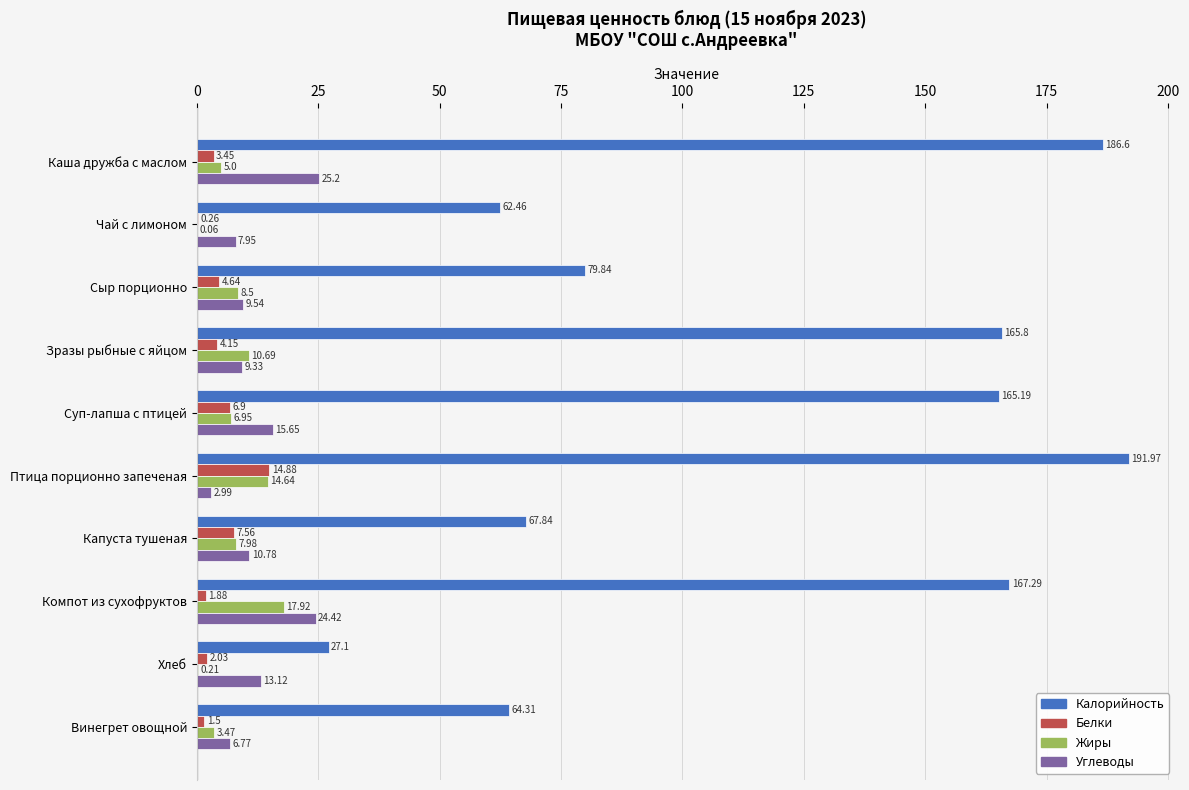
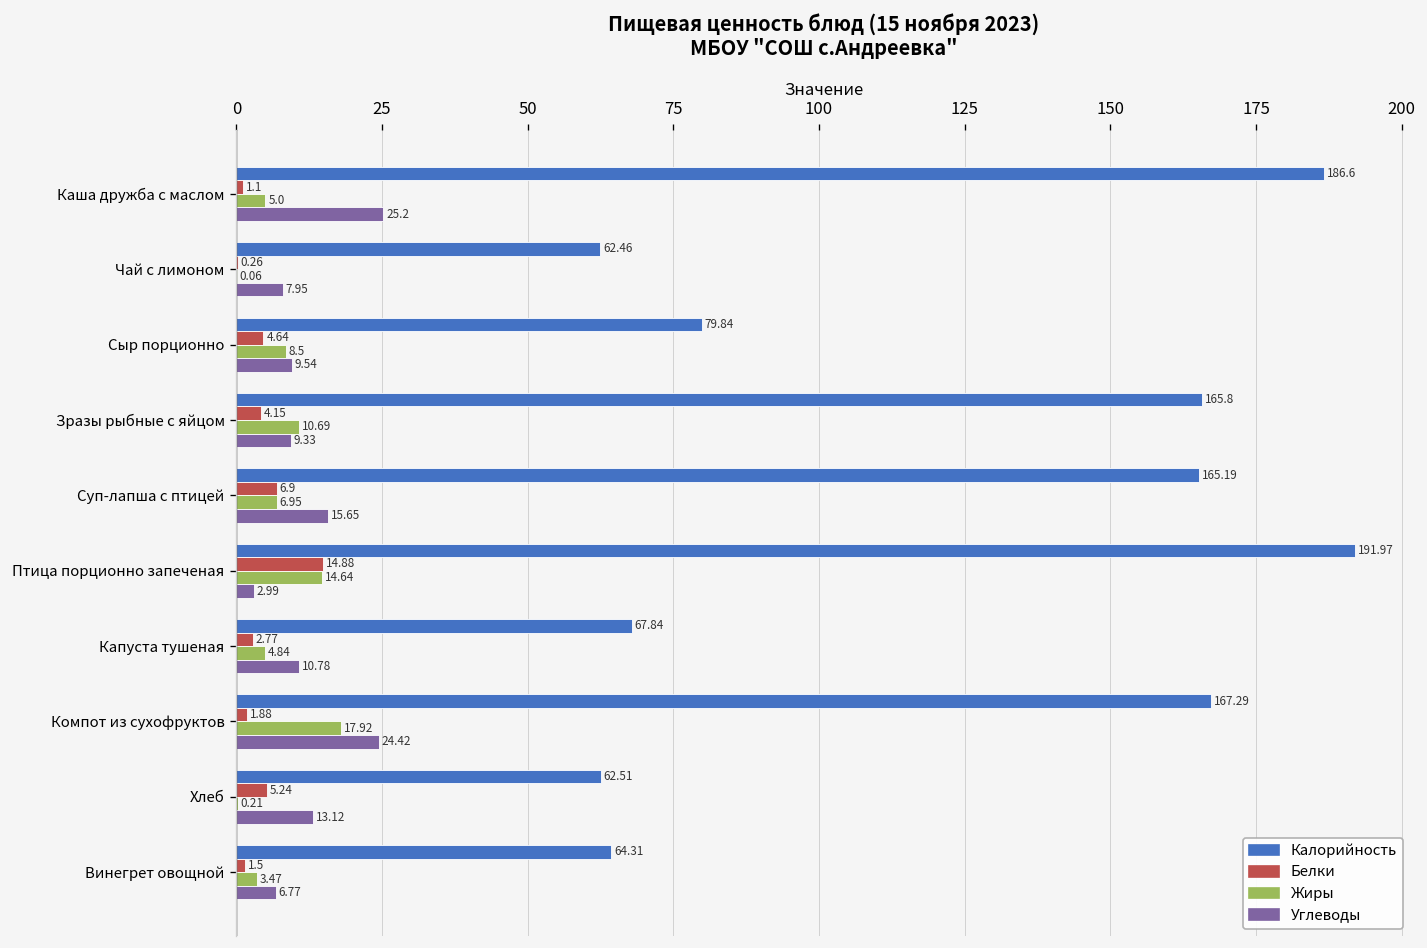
  {
    "Калорийность": {
      "Каша дружба с маслом": 186.6,
      "Чай с лимоном": 62.46,
      "Сыр порционно": 79.84,
      "Зразы рыбные с яйцом": 165.8,
      "Суп-лапша с птицей": 165.19,
      "Птица порционно запеченая": 191.97,
      "Капуста тушеная": 67.84,
      "Компот из сухофруктов": 167.29,
-     "Хлеб": 27.1,
+     "Хлеб": 62.51,
      "Винегрет овощной": 64.31
    },
    "Белки": {
-     "Каша дружба с маслом": 3.45,
+     "Каша дружба с маслом": 1.1,
      "Чай с лимоном": 0.26,
      "Сыр порционно": 4.64,
      "Зразы рыбные с яйцом": 4.15,
      "Суп-лапша с птицей": 6.9,
      "Птица порционно запеченая": 14.88,
-     "Капуста тушеная": 7.56,
+     "Капуста тушеная": 2.77,
      "Компот из сухофруктов": 1.88,
-     "Хлеб": 2.03,
+     "Хлеб": 5.24,
      "Винегрет овощной": 1.5
    },
    "Жиры": {
      "Каша дружба с маслом": 5.0,
      "Чай с лимоном": 0.06,
      "Сыр порционно": 8.5,
      "Зразы рыбные с яйцом": 10.69,
      "Суп-лапша с птицей": 6.95,
      "Птица порционно запеченая": 14.64,
-     "Капуста тушеная": 7.98,
+     "Капуста тушеная": 4.84,
      "Компот из сухофруктов": 17.92,
      "Хлеб": 0.21,
      "Винегрет овощной": 3.47
    },
    "Углеводы": {
      "Каша дружба с маслом": 25.2,
      "Чай с лимоном": 7.95,
      "Сыр порционно": 9.54,
      "Зразы рыбные с яйцом": 9.33,
      "Суп-лапша с птицей": 15.65,
      "Птица порционно запеченая": 2.99,
      "Капуста тушеная": 10.78,
      "Компот из сухофруктов": 24.42,
      "Хлеб": 13.12,
      "Винегрет овощной": 6.77
    }
  }
